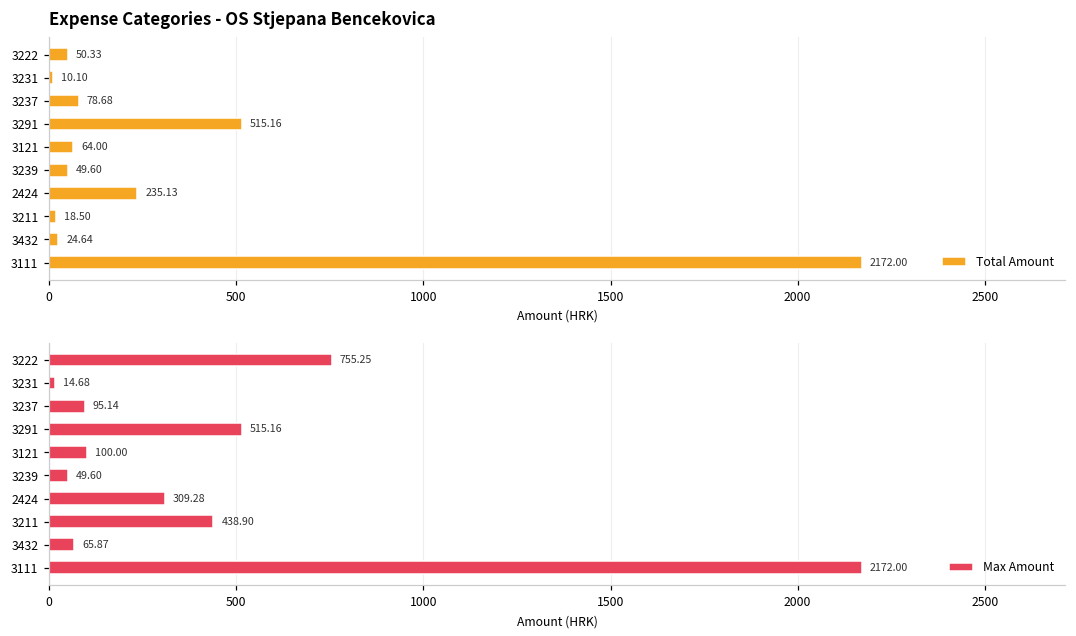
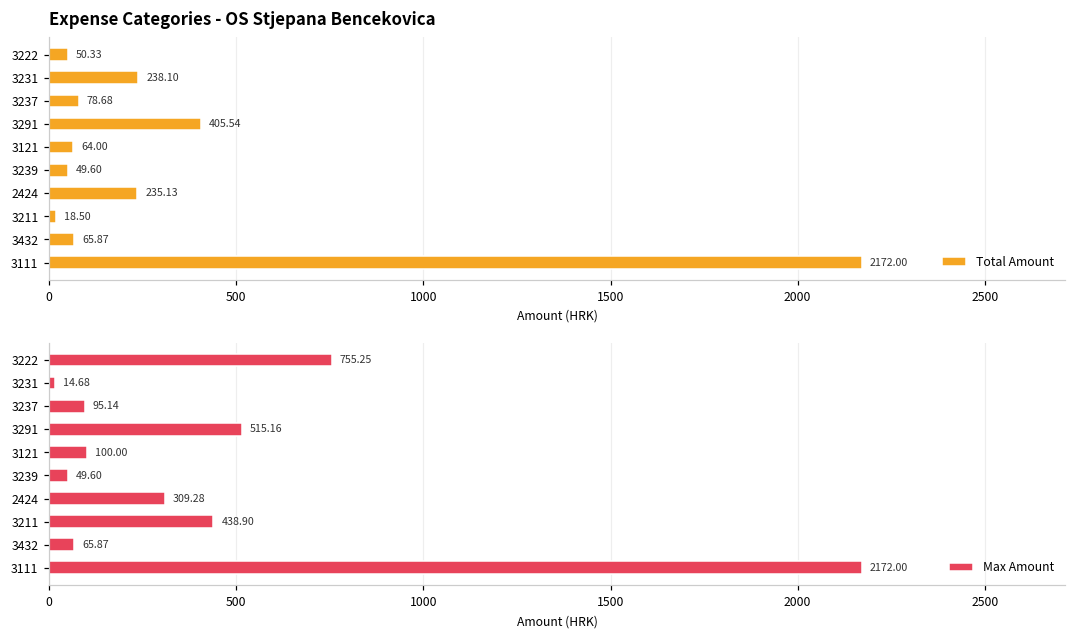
  {
    "Expense Categories - OS Stjepana Bencekovica": {
      "3222": 50.33,
-     "3231": 10.10,
+     "3231": 238.10,
      "3237": 78.68,
-     "3291": 515.16,
+     "3291": 405.54,
      "3121": 64.00,
      "3239": 49.60,
      "2424": 235.13,
      "3211": 18.50,
-     "3432": 24.64,
+     "3432": 65.87,
      "3111": 2172.00
    }
  }
